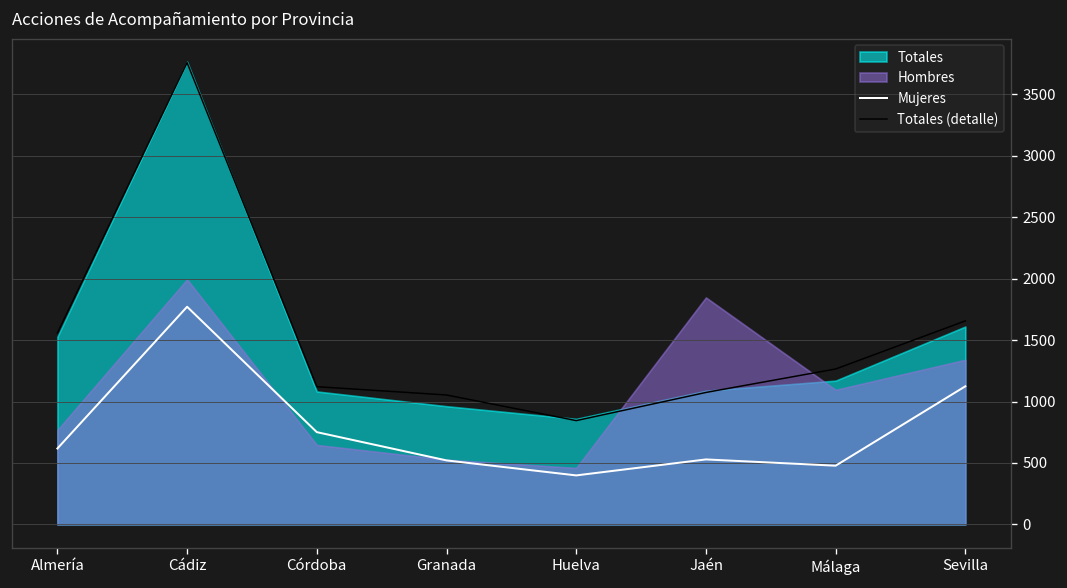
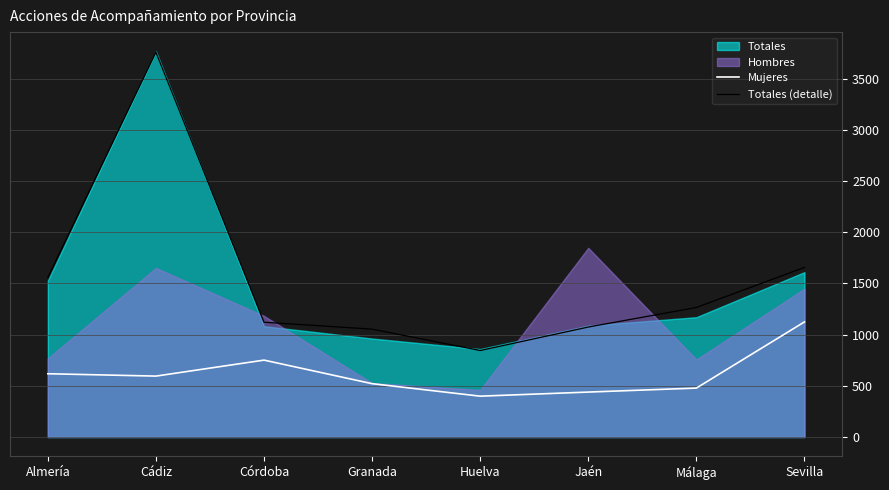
  {
    "Mujeres": {
      "Almería": 620,
-     "Cádiz": 1770,
+     "Cádiz": 600,
      "Córdoba": 750,
      "Huelva": 400,
-     "Jaén": 530,
+     "Jaén": 440,
      "Málaga": 480,
      "Sevilla": 1120
    },
    "Totales": {
      "Almería": 1530,
      "Córdoba": 1080,
      "Granada": 960,
      "Málaga": 1170,
      "Sevilla": 1610
    },
    "Totales (detalle)": {
      "Almería": 1560,
      "Córdoba": 1120,
      "Granada": 1050,
      "Málaga": 1260,
      "Sevilla": 1660
    },
    "Hombres": {
      "Almería": 770,
-     "Cádiz": 1990,
-     "Córdoba": 650,
+     "Cádiz": 1650,
+     "Córdoba": 1180,
      "Huelva": 460,
      "Jaén": 1850,
-     "Málaga": 1100,
-     "Sevilla": 1340
+     "Málaga": 760,
+     "Sevilla": 1450
    }
  }
